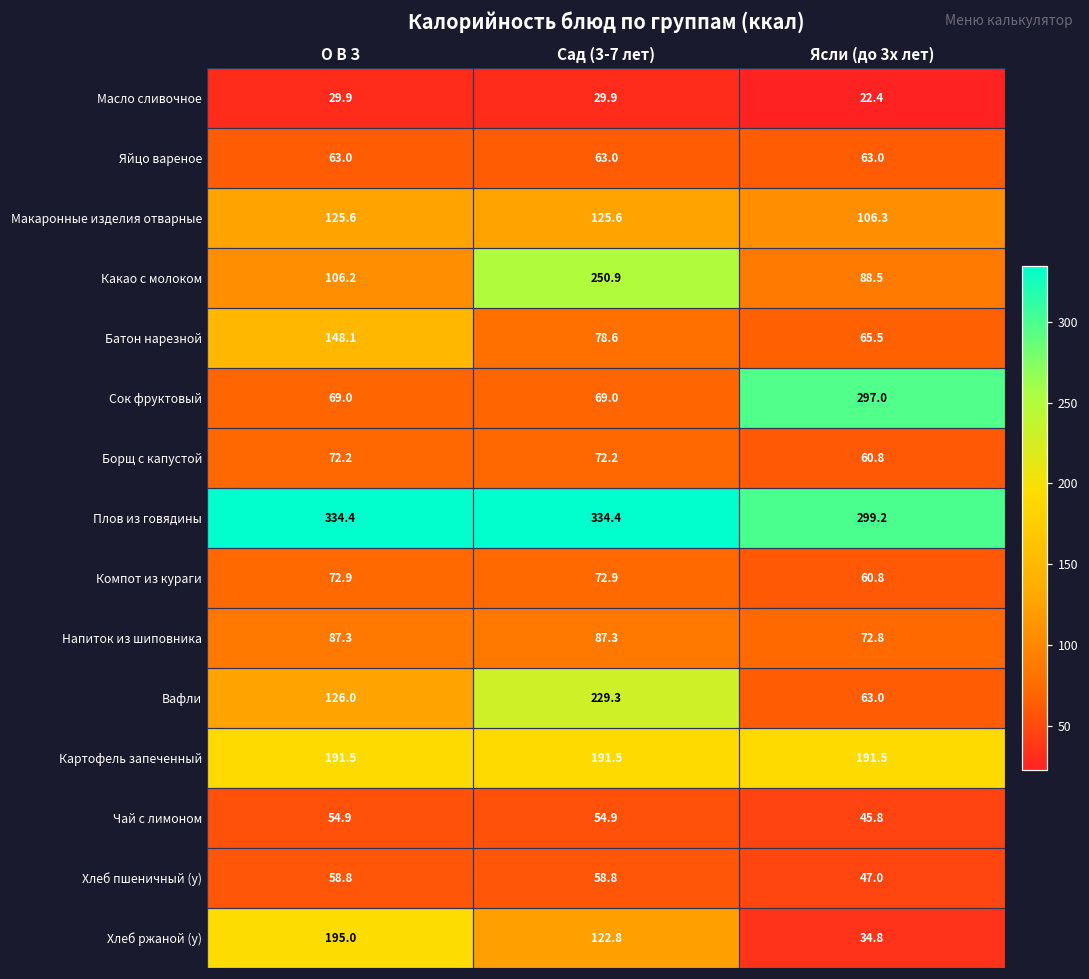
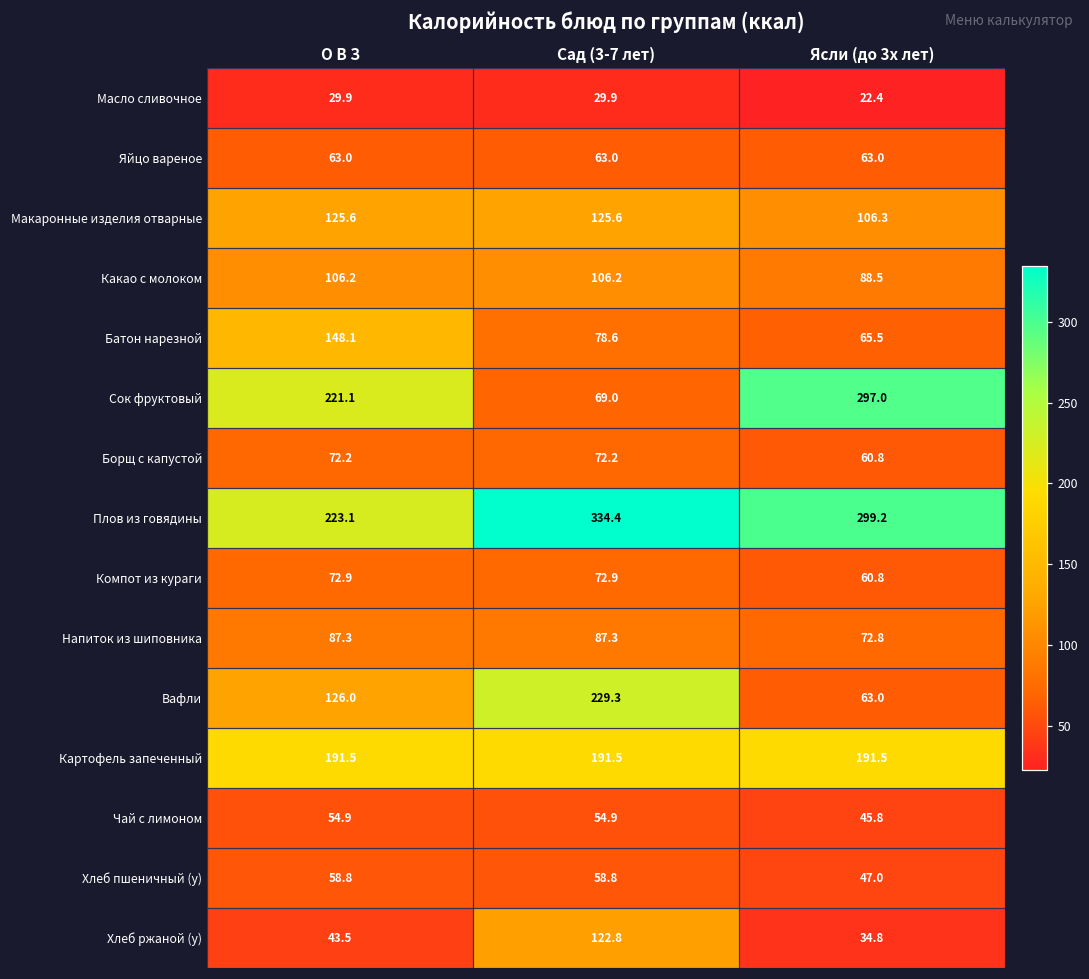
  {
    "Масло сливочное": {
      "О В З": 29.9,
      "Сад (3-7 лет)": 29.9,
      "Ясли (до 3х лет)": 22.4
    },
    "Яйцо вареное": {
      "О В З": 63.0,
      "Сад (3-7 лет)": 63.0,
      "Ясли (до 3х лет)": 63.0
    },
    "Макаронные изделия отварные": {
      "О В З": 125.6,
      "Сад (3-7 лет)": 125.6,
      "Ясли (до 3х лет)": 106.3
    },
    "Какао с молоком": {
      "О В З": 106.2,
-     "Сад (3-7 лет)": 250.9,
+     "Сад (3-7 лет)": 106.2,
      "Ясли (до 3х лет)": 88.5
    },
    "Батон нарезной": {
      "О В З": 148.1,
      "Сад (3-7 лет)": 78.6,
      "Ясли (до 3х лет)": 65.5
    },
    "Сок фруктовый": {
-     "О В З": 69.0,
+     "О В З": 221.1,
      "Сад (3-7 лет)": 69.0,
      "Ясли (до 3х лет)": 297.0
    },
    "Борщ с капустой": {
      "О В З": 72.2,
      "Сад (3-7 лет)": 72.2,
      "Ясли (до 3х лет)": 60.8
    },
    "Плов из говядины": {
-     "О В З": 334.4,
+     "О В З": 223.1,
      "Сад (3-7 лет)": 334.4,
      "Ясли (до 3х лет)": 299.2
    },
    "Компот из кураги": {
      "О В З": 72.9,
      "Сад (3-7 лет)": 72.9,
      "Ясли (до 3х лет)": 60.8
    },
    "Напиток из шиповника": {
      "О В З": 87.3,
      "Сад (3-7 лет)": 87.3,
      "Ясли (до 3х лет)": 72.8
    },
    "Вафли": {
      "О В З": 126.0,
      "Сад (3-7 лет)": 229.3,
      "Ясли (до 3х лет)": 63.0
    },
    "Картофель запеченный": {
      "О В З": 191.5,
      "Сад (3-7 лет)": 191.5,
      "Ясли (до 3х лет)": 191.5
    },
    "Чай с лимоном": {
      "О В З": 54.9,
      "Сад (3-7 лет)": 54.9,
      "Ясли (до 3х лет)": 45.8
    },
    "Хлеб пшеничный (у)": {
      "О В З": 58.8,
      "Сад (3-7 лет)": 58.8,
      "Ясли (до 3х лет)": 47.0
    },
    "Хлеб ржаной (у)": {
-     "О В З": 195.0,
+     "О В З": 43.5,
      "Сад (3-7 лет)": 122.8,
      "Ясли (до 3х лет)": 34.8
    }
  }
